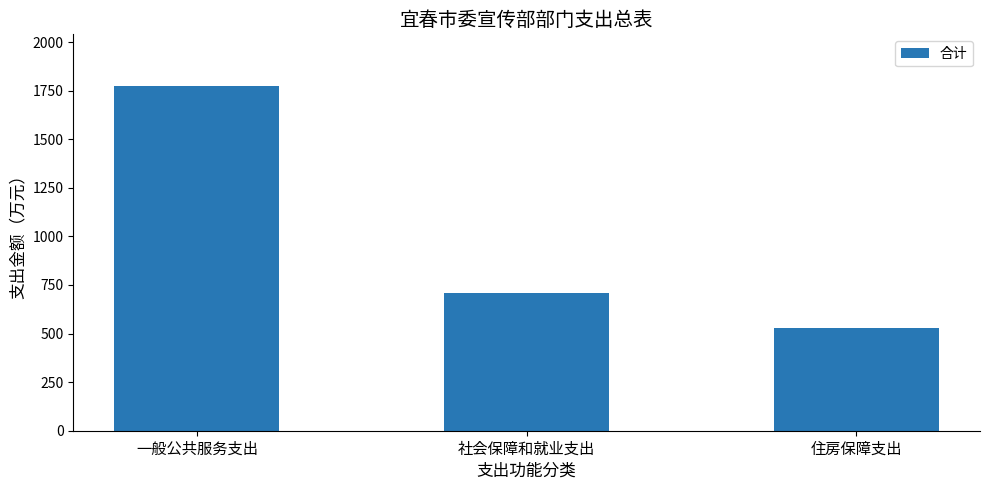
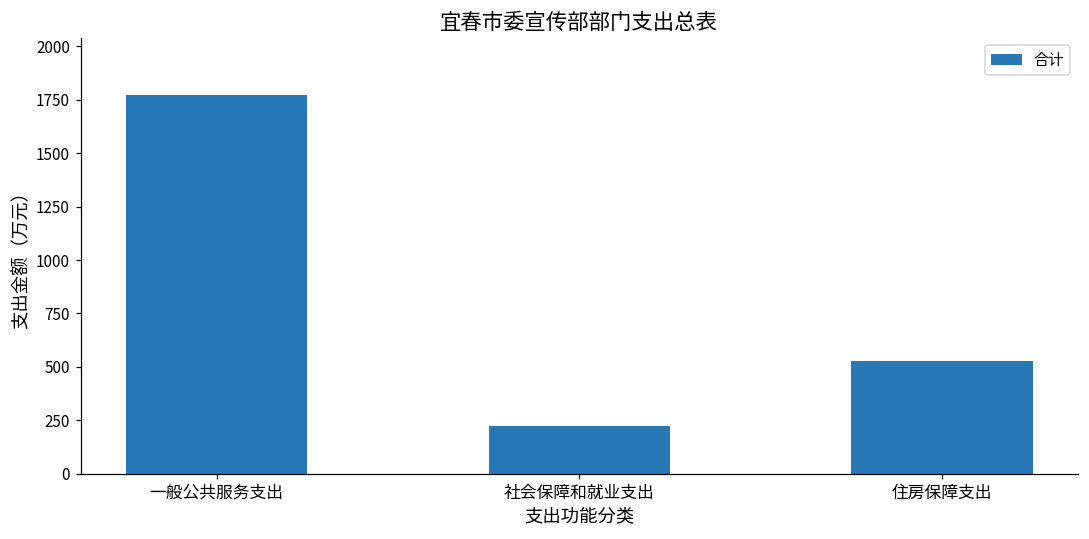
  {
    "一般公共服务支出": 1770,
-   "社会保障和就业支出": 710,
+   "社会保障和就业支出": 220,
    "住房保障支出": 530
  }
